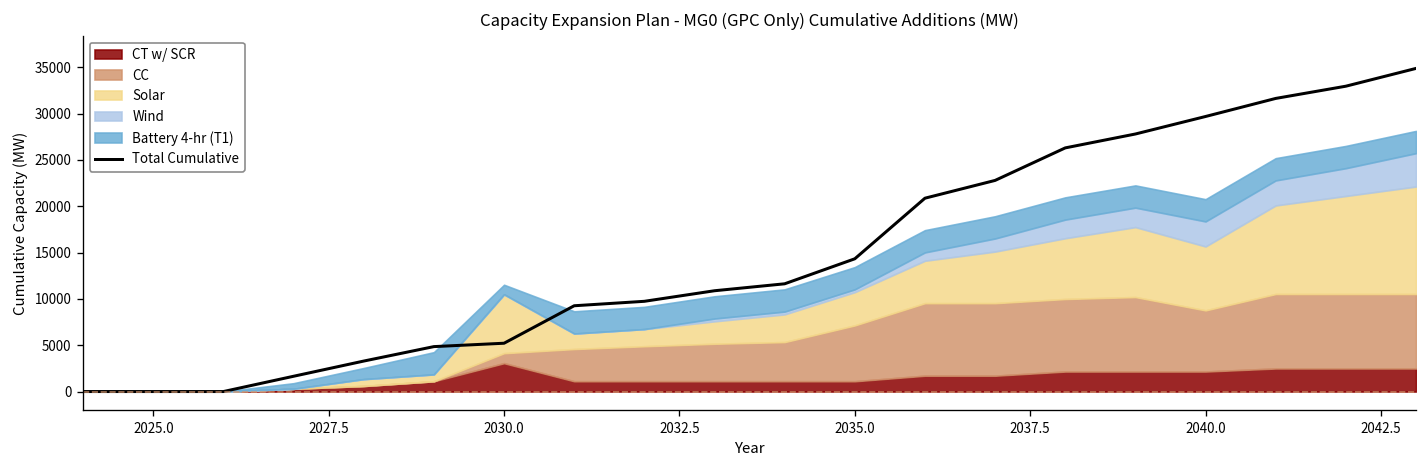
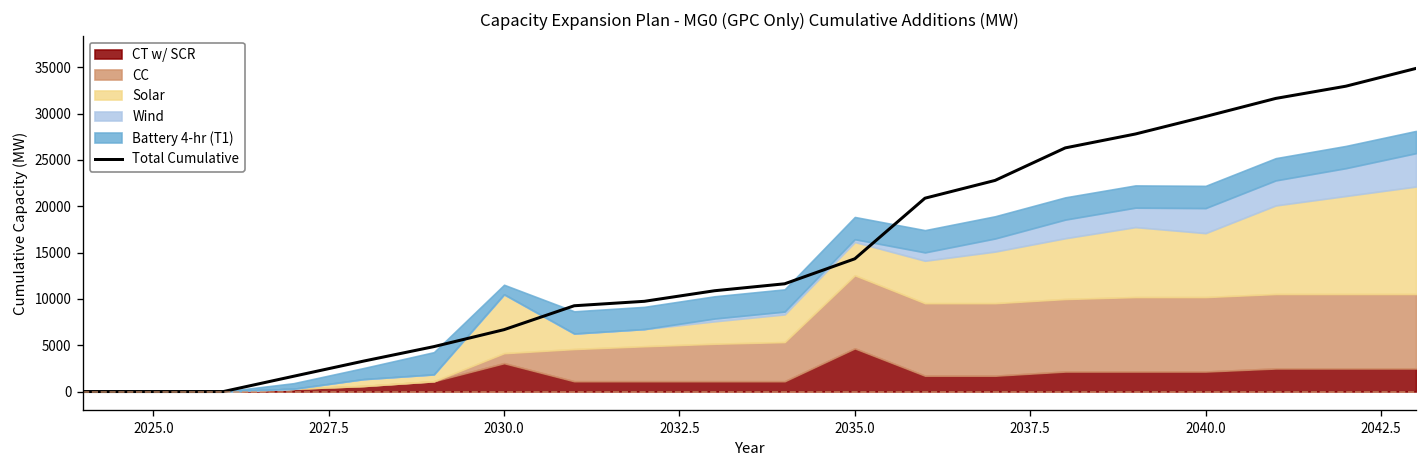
  {
    "Total Cumulative": {
-     "2030.0": 5000,
+     "2030.0": 7000,
      "2035.0": 14000,
      "2040.0": 30000
    },
    "CT w/ SCR": {
      "2030.0": 3000,
-     "2035.0": 1000,
+     "2035.0": 5000,
      "2040.0": 2000
    },
    "CC": {
      "2030.0": 1000,
-     "2035.0": 6000,
-     "2040.0": 7000
+     "2035.0": 8000,
+     "2040.0": 8000
    },
    "Solar": {
      "2040.0": 7000
    },
    "Wind": {
      "2040.0": 3000
    },
    "Battery 4-hr (T1)": {
      "2030.0": 1000,
      "2035.0": 2000,
      "2040.0": 2000
    }
  }
